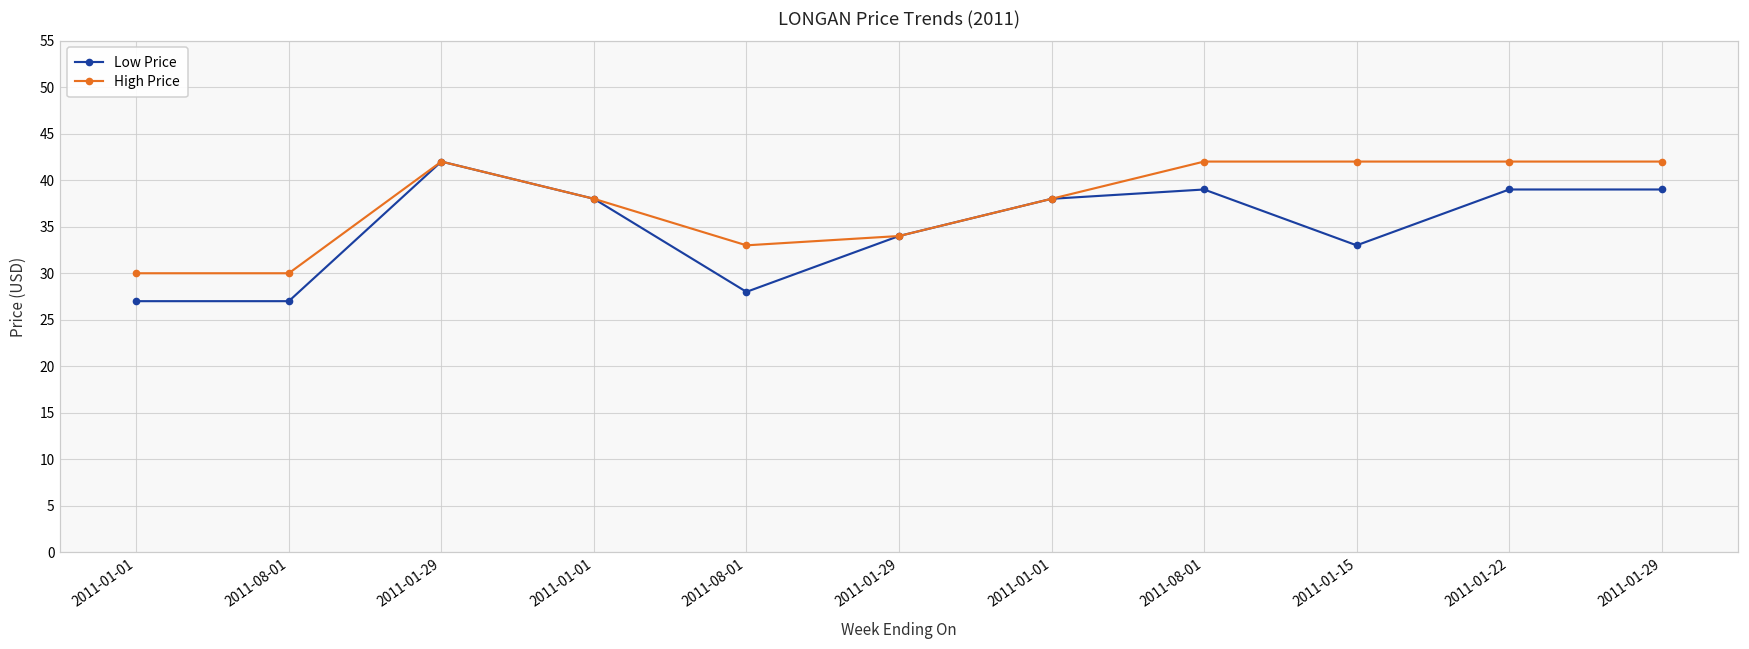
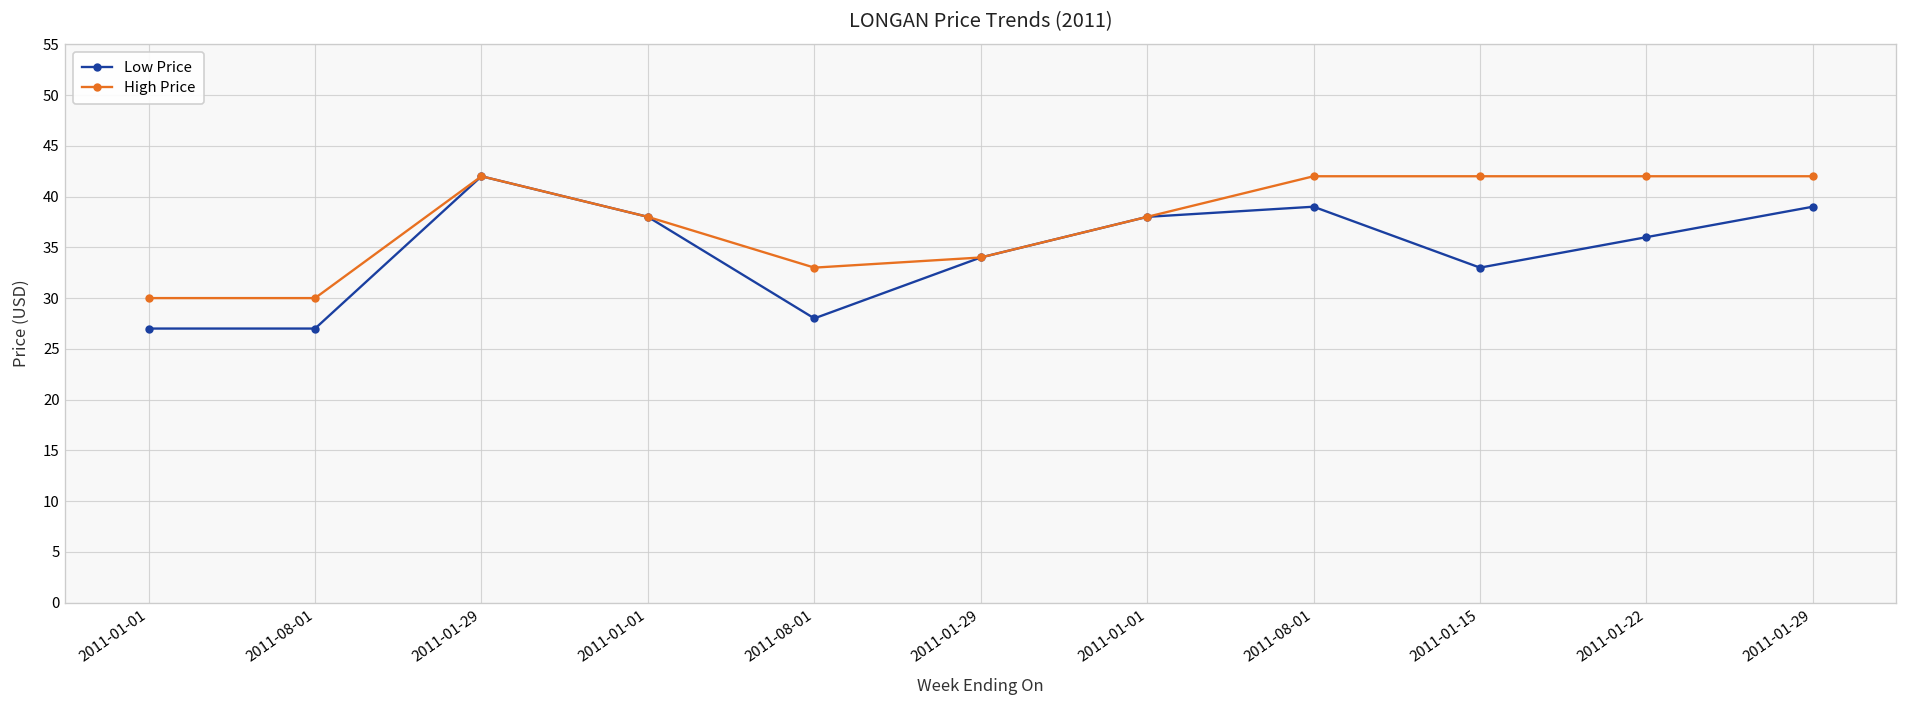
  {
    "Low Price": {
      "2011-01-15": 33,
-     "2011-01-22": 39
+     "2011-01-22": 36
    },
    "High Price": {
      "2011-01-15": 42,
      "2011-01-22": 42
    }
  }
